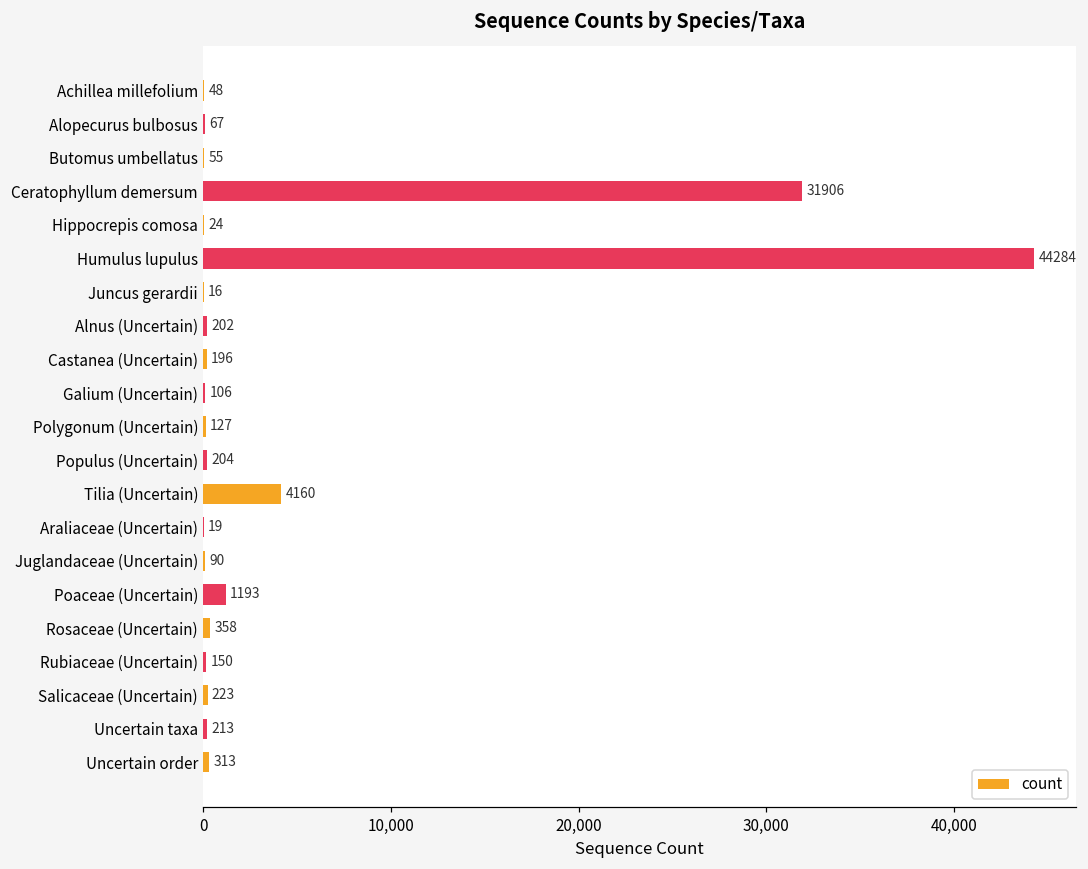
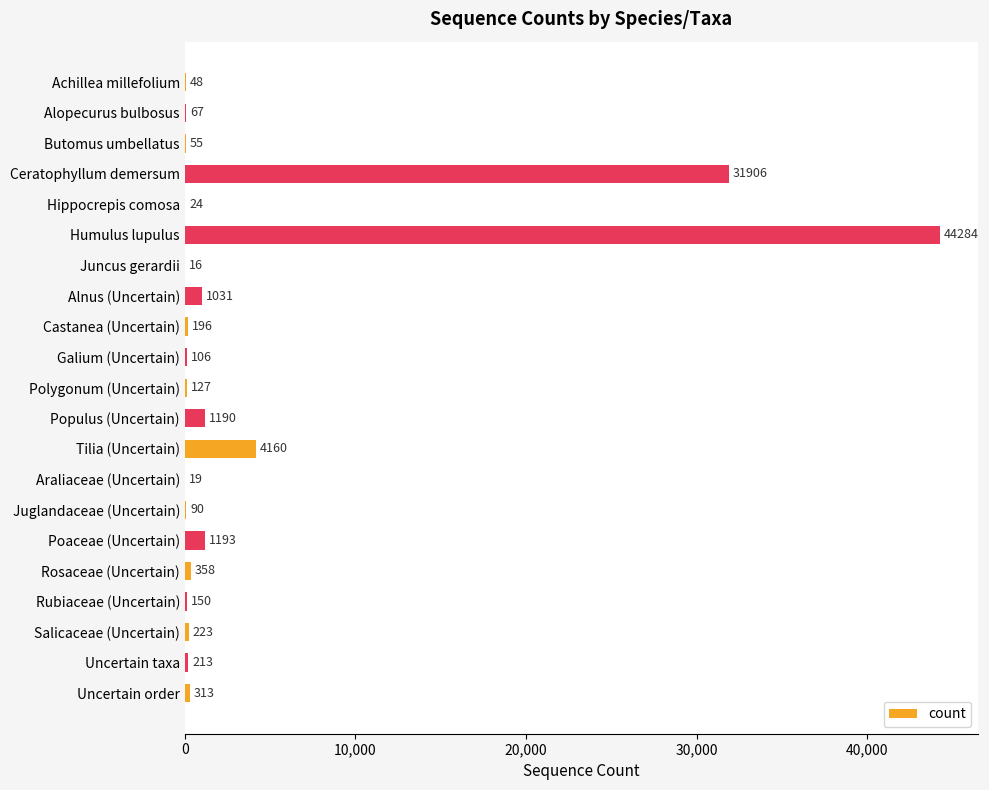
  {
    "Achillea millefolium": 48,
    "Alopecurus bulbosus": 67,
    "Butomus umbellatus": 55,
    "Ceratophyllum demersum": 31906,
    "Hippocrepis comosa": 24,
    "Humulus lupulus": 44284,
    "Juncus gerardii": 16,
-   "Alnus (Uncertain)": 202,
+   "Alnus (Uncertain)": 1031,
    "Castanea (Uncertain)": 196,
    "Galium (Uncertain)": 106,
    "Polygonum (Uncertain)": 127,
-   "Populus (Uncertain)": 204,
+   "Populus (Uncertain)": 1190,
    "Tilia (Uncertain)": 4160,
    "Araliaceae (Uncertain)": 19,
    "Juglandaceae (Uncertain)": 90,
    "Poaceae (Uncertain)": 1193,
    "Rosaceae (Uncertain)": 358,
    "Rubiaceae (Uncertain)": 150,
    "Salicaceae (Uncertain)": 223,
    "Uncertain taxa": 213,
    "Uncertain order": 313
  }
